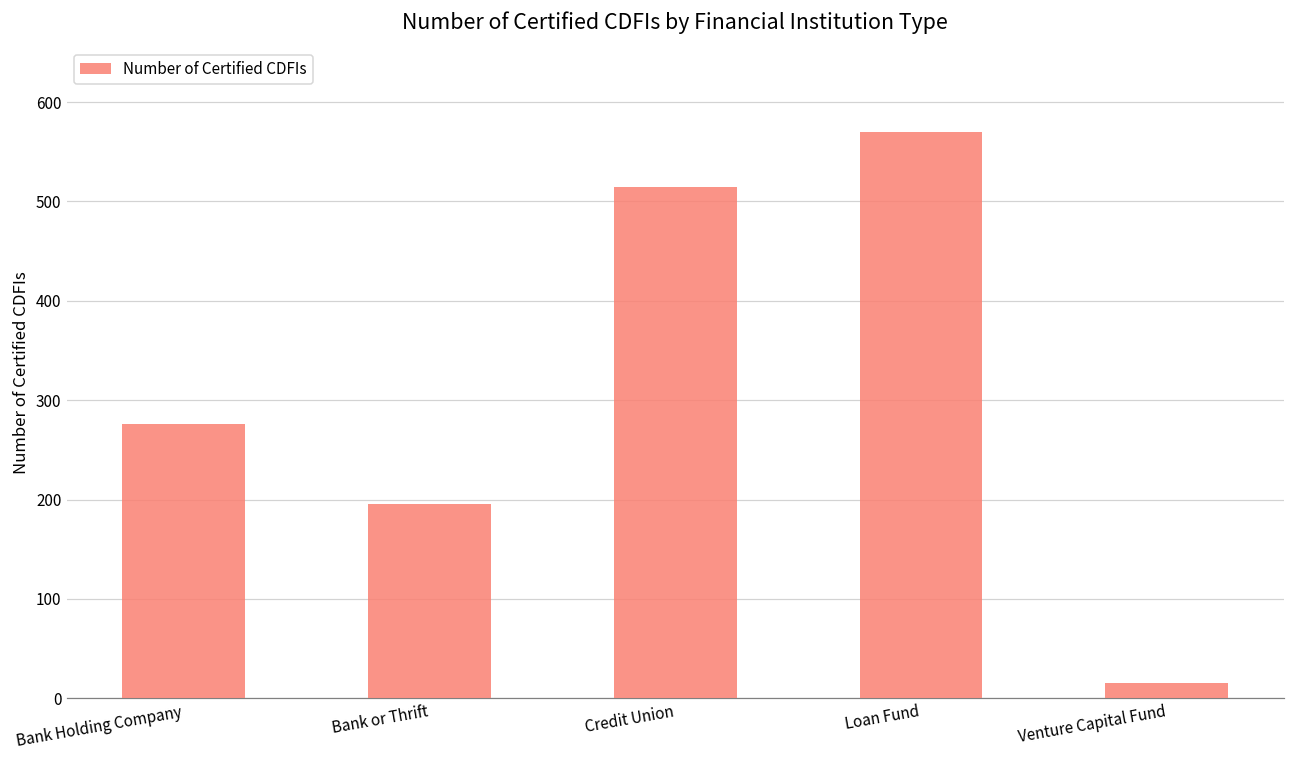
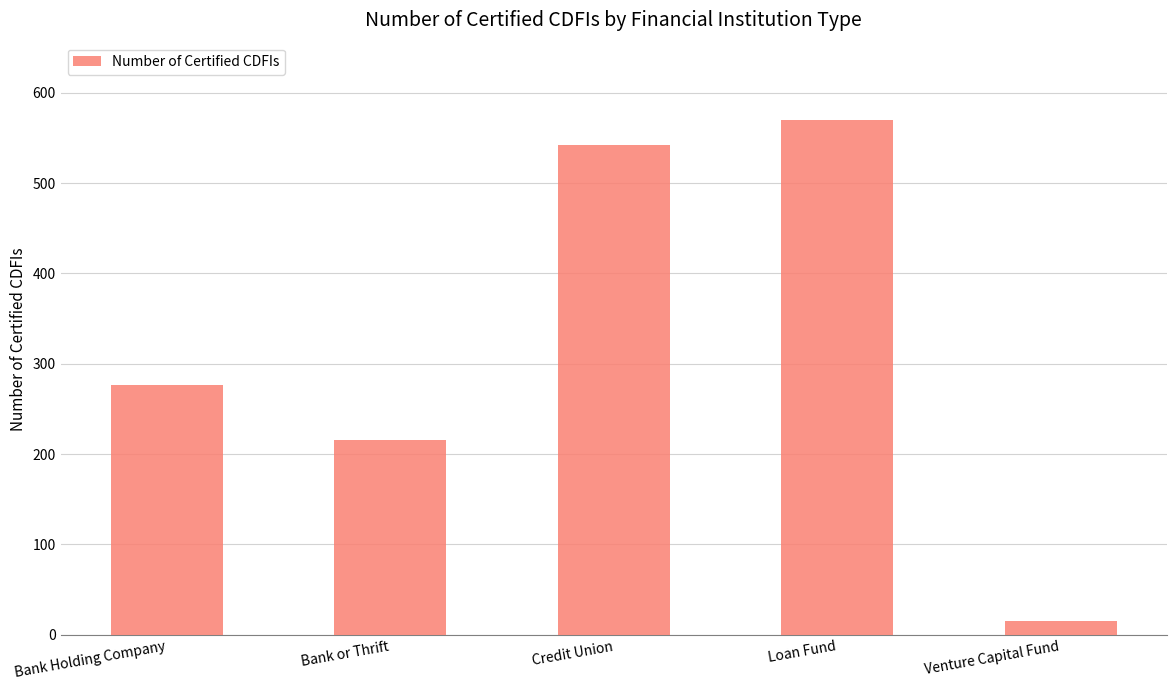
  {
    "Bank Holding Company": 280,
-   "Bank or Thrift": 200,
-   "Credit Union": 520,
+   "Bank or Thrift": 220,
+   "Credit Union": 540,
    "Loan Fund": 570,
    "Venture Capital Fund": 20
  }
